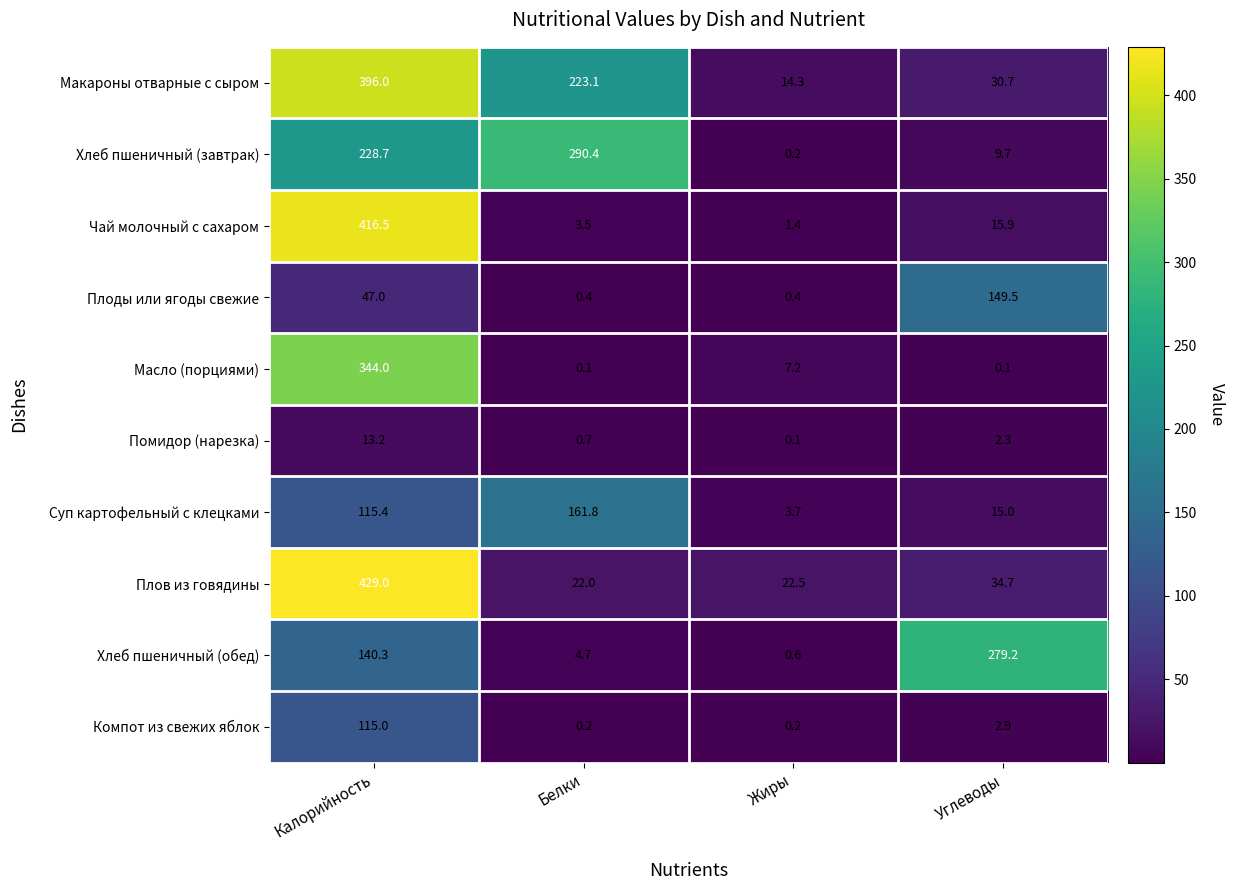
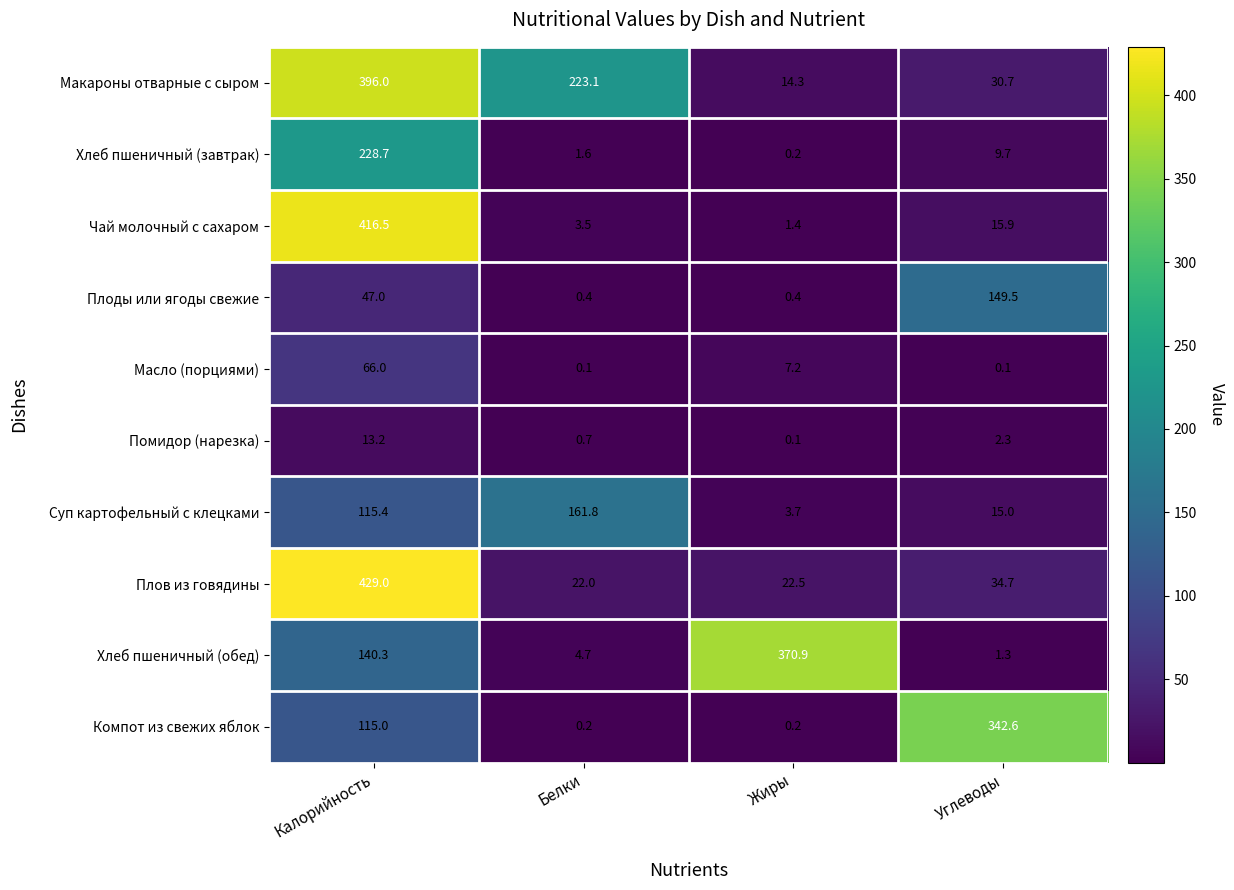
  {
    "Макароны отварные с сыром": {
      "Калорийность": 396.0,
      "Белки": 223.1,
      "Жиры": 14.3,
      "Углеводы": 30.7
    },
    "Хлеб пшеничный (завтрак)": {
      "Калорийность": 228.7,
-     "Белки": 290.4,
+     "Белки": 1.6,
      "Жиры": 0.2,
      "Углеводы": 9.7
    },
    "Чай молочный с сахаром": {
      "Калорийность": 416.5,
      "Белки": 3.5,
      "Жиры": 1.4,
      "Углеводы": 15.9
    },
    "Плоды или ягоды свежие": {
      "Калорийность": 47.0,
      "Белки": 0.4,
      "Жиры": 0.4,
      "Углеводы": 149.5
    },
    "Масло (порциями)": {
-     "Калорийность": 344.0,
+     "Калорийность": 66.0,
      "Белки": 0.1,
      "Жиры": 7.2,
      "Углеводы": 0.1
    },
    "Помидор (нарезка)": {
      "Калорийность": 13.2,
      "Белки": 0.7,
      "Жиры": 0.1,
      "Углеводы": 2.3
    },
    "Суп картофельный с клецками": {
      "Калорийность": 115.4,
      "Белки": 161.8,
      "Жиры": 3.7,
      "Углеводы": 15.0
    },
    "Плов из говядины": {
      "Калорийность": 429.0,
      "Белки": 22.0,
      "Жиры": 22.5,
      "Углеводы": 34.7
    },
    "Хлеб пшеничный (обед)": {
      "Калорийность": 140.3,
      "Белки": 4.7,
-     "Жиры": 0.6,
-     "Углеводы": 279.2
+     "Жиры": 370.9,
+     "Углеводы": 1.3
    },
    "Компот из свежих яблок": {
      "Калорийность": 115.0,
      "Белки": 0.2,
      "Жиры": 0.2,
-     "Углеводы": 2.9
+     "Углеводы": 342.6
    }
  }
